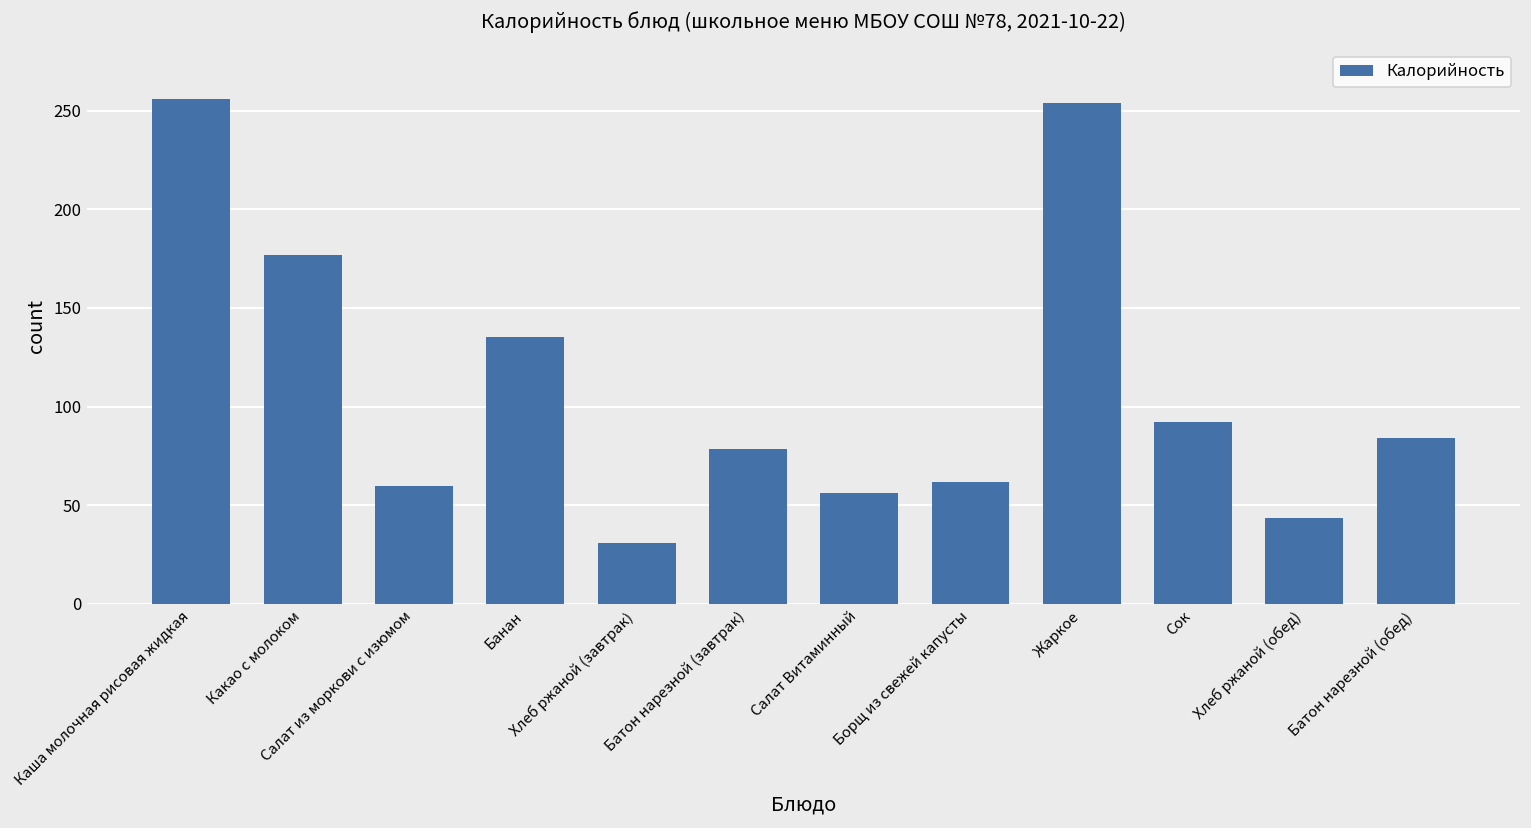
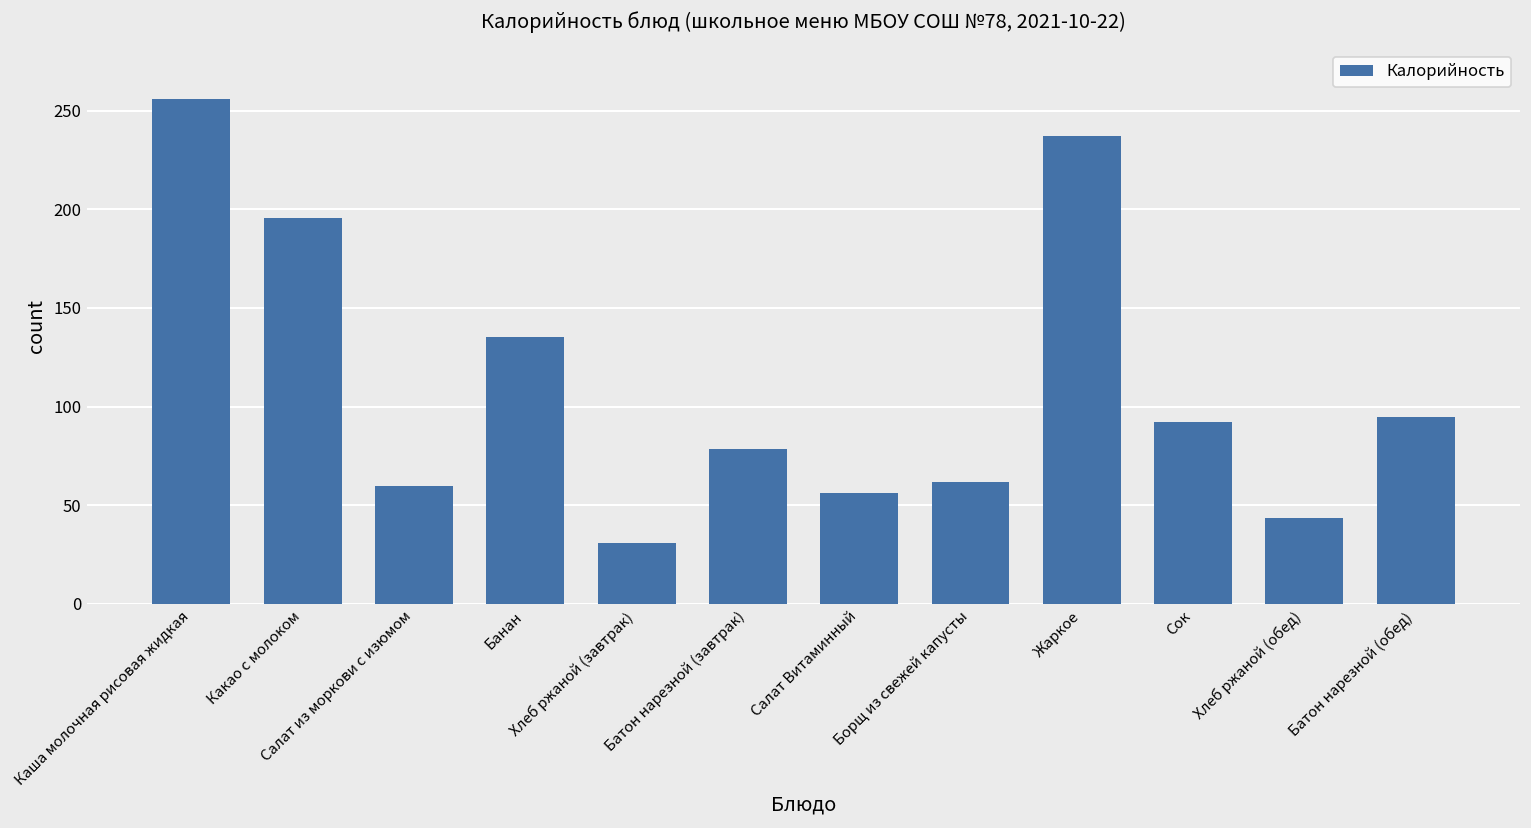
  {
    "Каша молочная рисовая жидкая": 256,
-   "Какао с молоком": 177,
+   "Какао с молоком": 196,
    "Салат из моркови с изюмом": 60,
    "Банан": 135,
    "Хлеб ржаной (завтрак)": 31,
    "Батон нарезной (завтрак)": 79,
    "Салат Витаминный": 56,
    "Борщ из свежей капусты": 62,
-   "Жаркое": 254,
+   "Жаркое": 237,
    "Сок": 92,
    "Хлеб ржаной (обед)": 44,
-   "Батон нарезной (обед)": 84
+   "Батон нарезной (обед)": 95
  }
